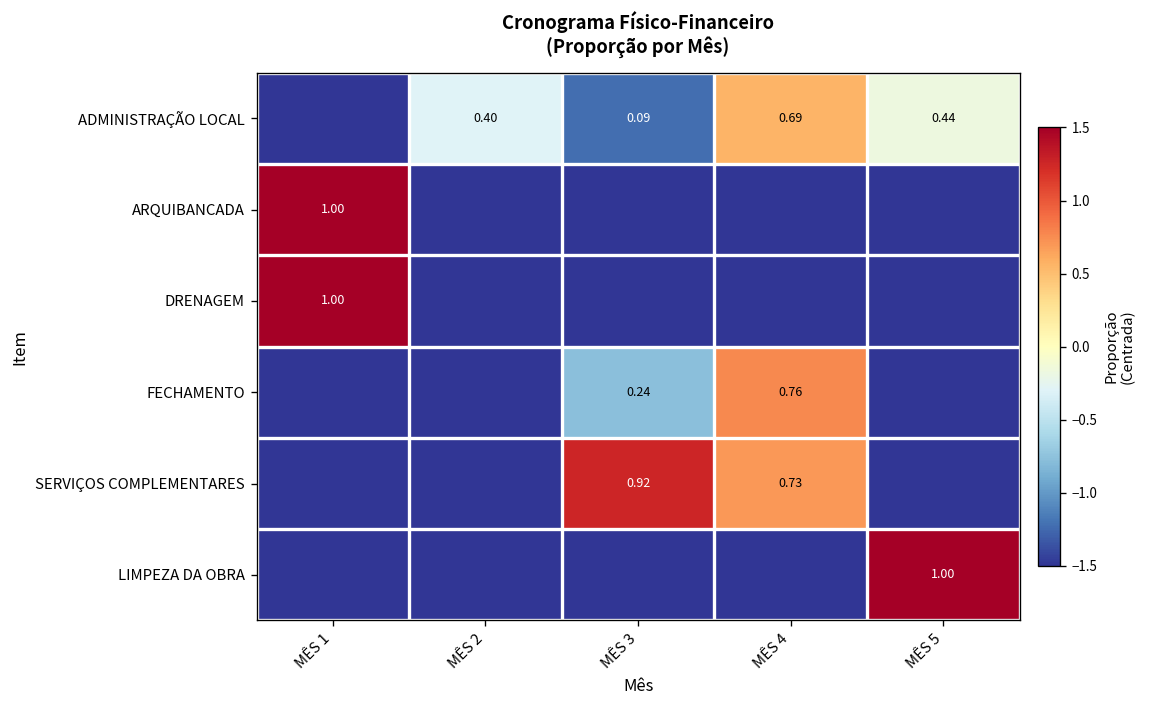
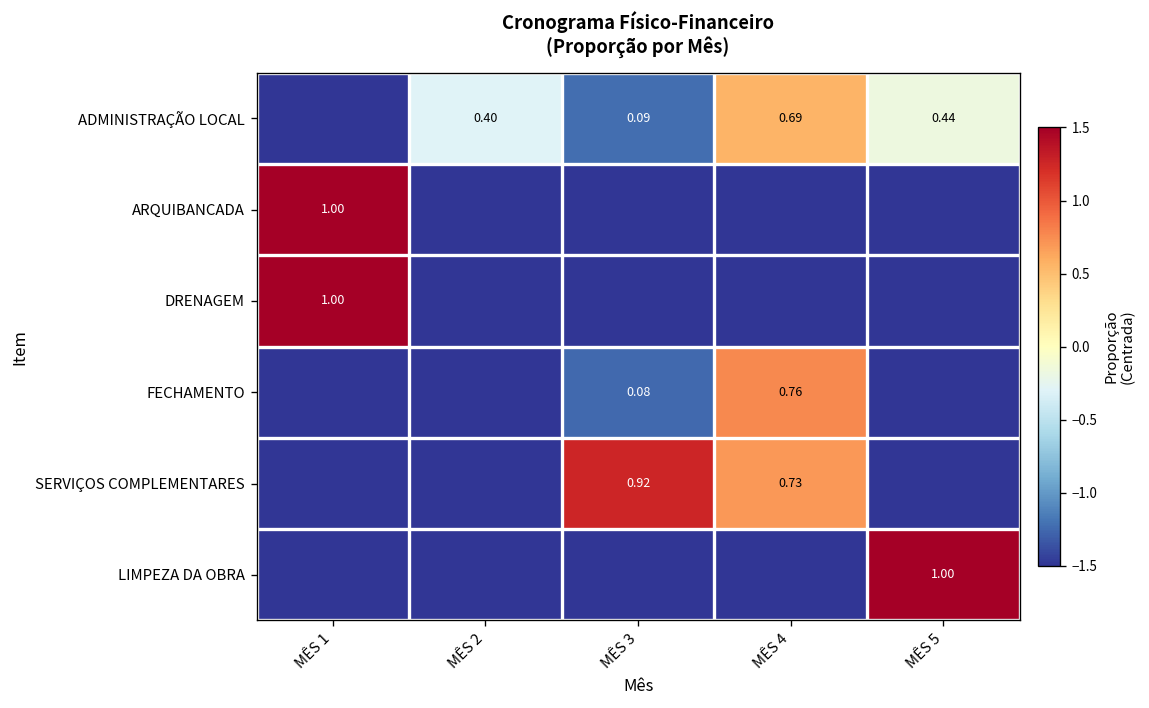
  {
    "ADMINISTRAÇÃO LOCAL": {
      "MÊS 2": 0.40,
      "MÊS 3": 0.09,
      "MÊS 4": 0.69,
      "MÊS 5": 0.44
    },
    "ARQUIBANCADA": {
      "MÊS 1": 1.00
    },
    "DRENAGEM": {
      "MÊS 1": 1.00
    },
    "FECHAMENTO": {
-     "MÊS 3": 0.24,
+     "MÊS 3": 0.08,
      "MÊS 4": 0.76
    },
    "SERVIÇOS COMPLEMENTARES": {
      "MÊS 3": 0.92,
      "MÊS 4": 0.73
    },
    "LIMPEZA DA OBRA": {
      "MÊS 5": 1.00
    }
  }
